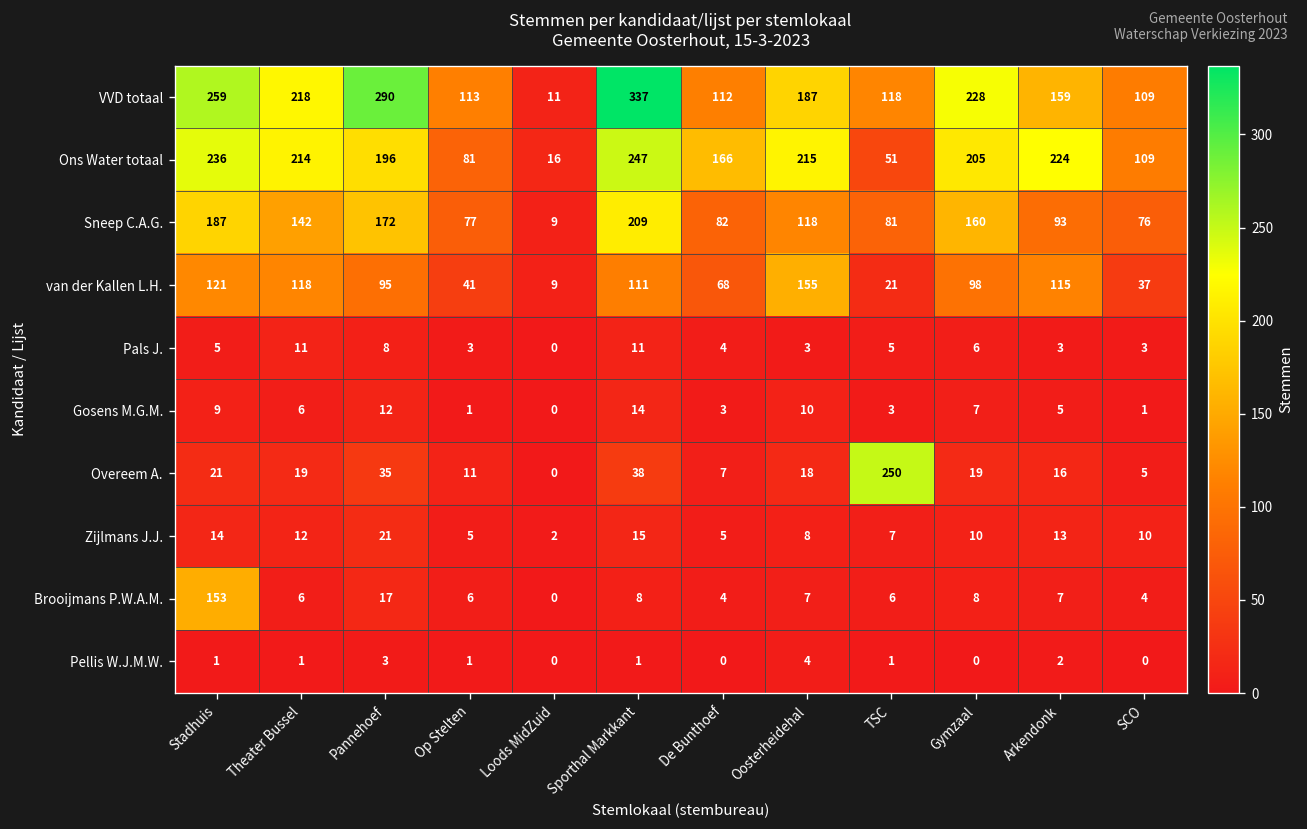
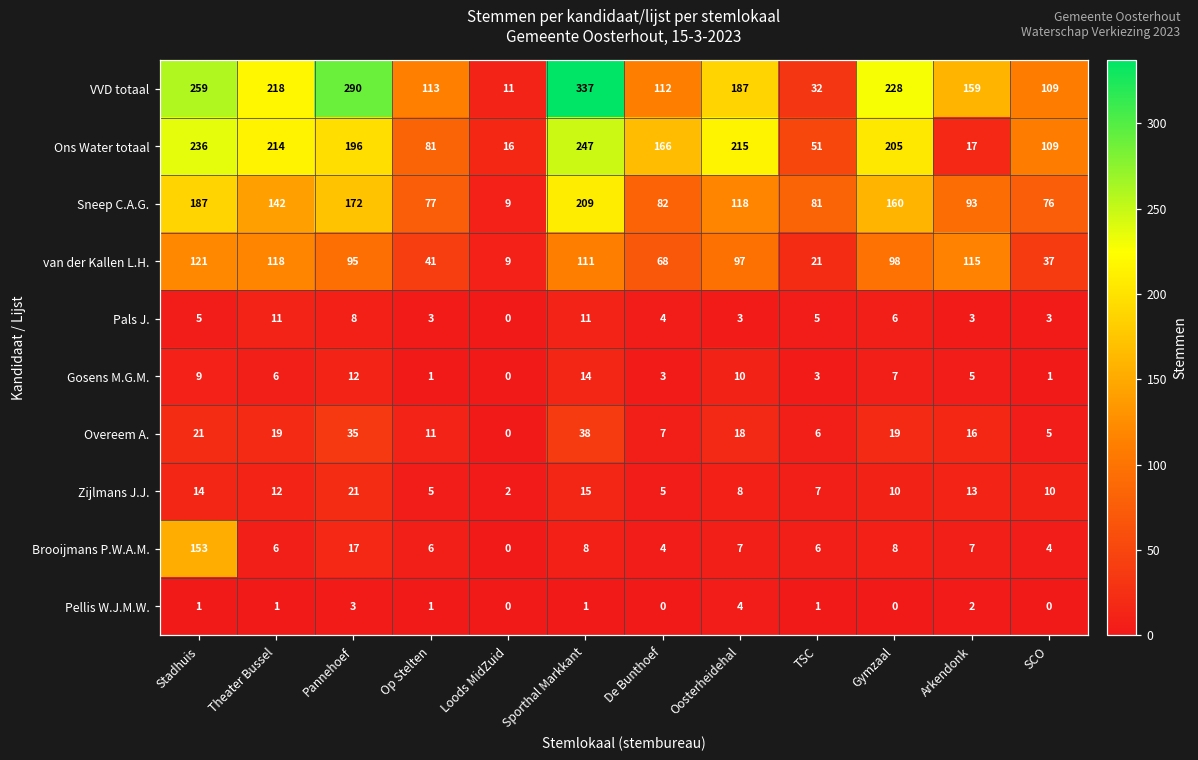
  {
    "VVD totaal": {
      "Stadhuis": 259,
      "Theater Bussel": 218,
      "Pannehoef": 290,
      "Op Stelten": 113,
      "Loods MidZuid": 11,
      "Sporthal Markkant": 337,
      "De Bunthoef": 112,
      "Oosterheidehal": 187,
-     "TSC": 118,
+     "TSC": 32,
      "Gymzaal": 228,
      "Arkendonk": 159,
      "SCO": 109
    },
    "Ons Water totaal": {
      "Stadhuis": 236,
      "Theater Bussel": 214,
      "Pannehoef": 196,
      "Op Stelten": 81,
      "Loods MidZuid": 16,
      "Sporthal Markkant": 247,
      "De Bunthoef": 166,
      "Oosterheidehal": 215,
      "TSC": 51,
      "Gymzaal": 205,
-     "Arkendonk": 224,
+     "Arkendonk": 17,
      "SCO": 109
    },
    "Sneep C.A.G.": {
      "Stadhuis": 187,
      "Theater Bussel": 142,
      "Pannehoef": 172,
      "Op Stelten": 77,
      "Loods MidZuid": 9,
      "Sporthal Markkant": 209,
      "De Bunthoef": 82,
      "Oosterheidehal": 118,
      "TSC": 81,
      "Gymzaal": 160,
      "Arkendonk": 93,
      "SCO": 76
    },
    "van der Kallen L.H.": {
      "Stadhuis": 121,
      "Theater Bussel": 118,
      "Pannehoef": 95,
      "Op Stelten": 41,
      "Loods MidZuid": 9,
      "Sporthal Markkant": 111,
      "De Bunthoef": 68,
-     "Oosterheidehal": 155,
+     "Oosterheidehal": 97,
      "TSC": 21,
      "Gymzaal": 98,
      "Arkendonk": 115,
      "SCO": 37
    },
    "Pals J.": {
      "Stadhuis": 5,
      "Theater Bussel": 11,
      "Pannehoef": 8,
      "Op Stelten": 3,
      "Loods MidZuid": 0,
      "Sporthal Markkant": 11,
      "De Bunthoef": 4,
      "Oosterheidehal": 3,
      "TSC": 5,
      "Gymzaal": 6,
      "Arkendonk": 3,
      "SCO": 3
    },
    "Gosens M.G.M.": {
      "Stadhuis": 9,
      "Theater Bussel": 6,
      "Pannehoef": 12,
      "Op Stelten": 1,
      "Loods MidZuid": 0,
      "Sporthal Markkant": 14,
      "De Bunthoef": 3,
      "Oosterheidehal": 10,
      "TSC": 3,
      "Gymzaal": 7,
      "Arkendonk": 5,
      "SCO": 1
    },
    "Overeem A.": {
      "Stadhuis": 21,
      "Theater Bussel": 19,
      "Pannehoef": 35,
      "Op Stelten": 11,
      "Loods MidZuid": 0,
      "Sporthal Markkant": 38,
      "De Bunthoef": 7,
      "Oosterheidehal": 18,
-     "TSC": 250,
+     "TSC": 6,
      "Gymzaal": 19,
      "Arkendonk": 16,
      "SCO": 5
    },
    "Zijlmans J.J.": {
      "Stadhuis": 14,
      "Theater Bussel": 12,
      "Pannehoef": 21,
      "Op Stelten": 5,
      "Loods MidZuid": 2,
      "Sporthal Markkant": 15,
      "De Bunthoef": 5,
      "Oosterheidehal": 8,
      "TSC": 7,
      "Gymzaal": 10,
      "Arkendonk": 13,
      "SCO": 10
    },
    "Brooijmans P.W.A.M.": {
      "Stadhuis": 153,
      "Theater Bussel": 6,
      "Pannehoef": 17,
      "Op Stelten": 6,
      "Loods MidZuid": 0,
      "Sporthal Markkant": 8,
      "De Bunthoef": 4,
      "Oosterheidehal": 7,
      "TSC": 6,
      "Gymzaal": 8,
      "Arkendonk": 7,
      "SCO": 4
    },
    "Pellis W.J.M.W.": {
      "Stadhuis": 1,
      "Theater Bussel": 1,
      "Pannehoef": 3,
      "Op Stelten": 1,
      "Loods MidZuid": 0,
      "Sporthal Markkant": 1,
      "De Bunthoef": 0,
      "Oosterheidehal": 4,
      "TSC": 1,
      "Gymzaal": 0,
      "Arkendonk": 2,
      "SCO": 0
    }
  }
